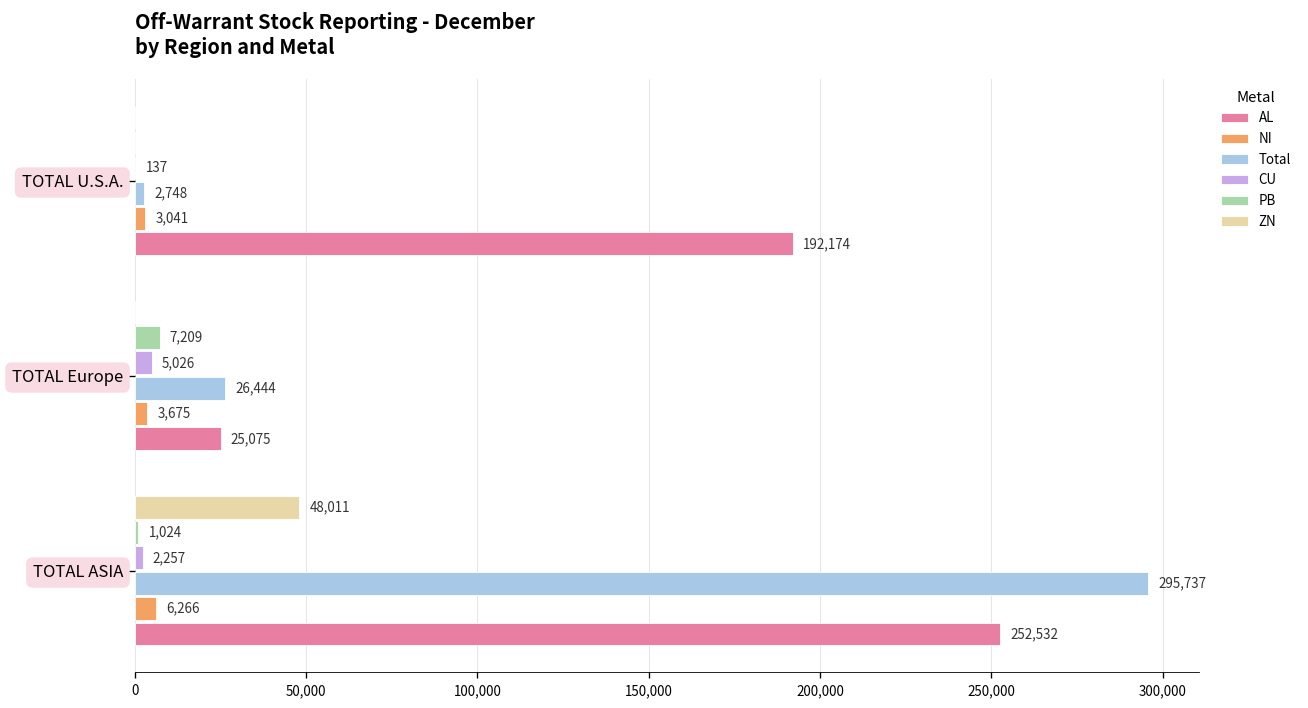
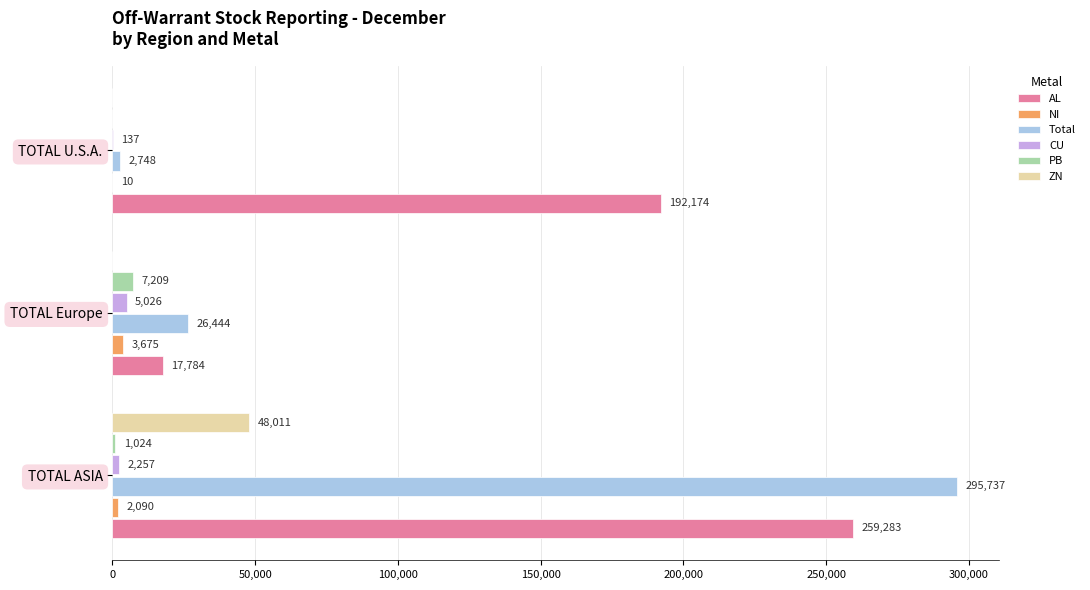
  {
    "AL": {
      "TOTAL U.S.A.": "192,174",
-     "TOTAL Europe": "25,075",
-     "TOTAL ASIA": "252,532"
+     "TOTAL Europe": "17,784",
+     "TOTAL ASIA": "259,283"
    },
    "NI": {
-     "TOTAL U.S.A.": "3,041",
+     "TOTAL U.S.A.": "10",
      "TOTAL Europe": "3,675",
-     "TOTAL ASIA": "6,266"
+     "TOTAL ASIA": "2,090"
    },
    "PB": {
      "TOTAL Europe": "7,209",
      "TOTAL ASIA": "1,024"
    },
    "ZN": {
      "TOTAL ASIA": "48,011"
    }
  }
